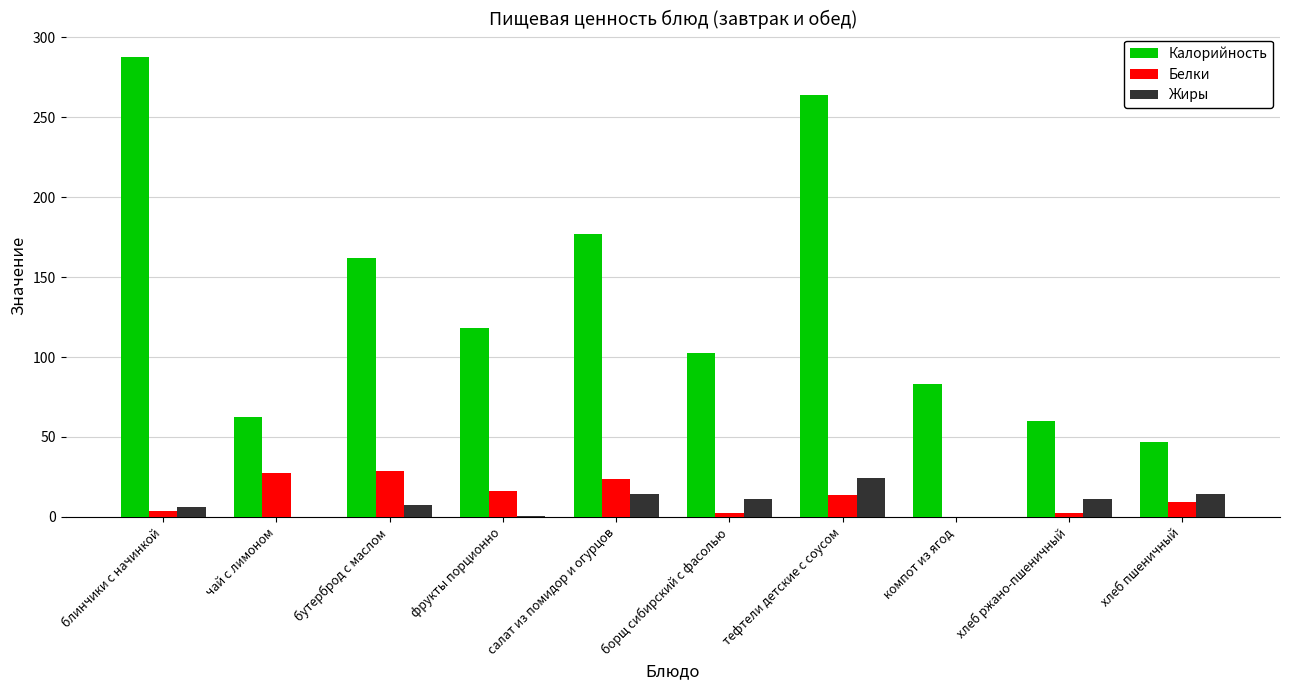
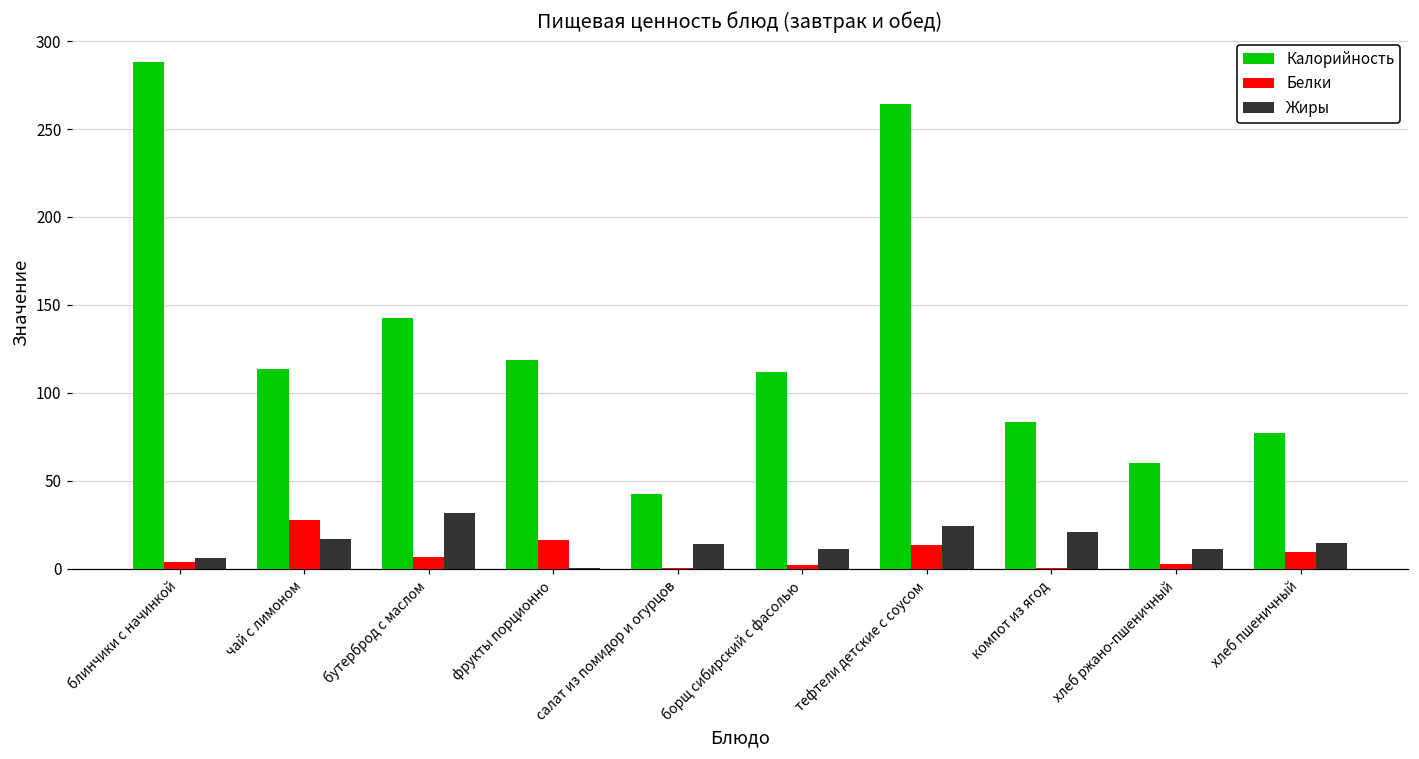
  {
    "Калорийность": {
      "блинчики с начинкой": 288,
-     "чай с лимоном": 62,
-     "бутерброд с маслом": 162,
+     "чай с лимоном": 114,
+     "бутерброд с маслом": 142,
      "фрукты порционно": 119,
-     "салат из помидор и огурцов": 177,
-     "борщ сибирский с фасолью": 102,
+     "салат из помидор и огурцов": 43,
+     "борщ сибирский с фасолью": 112,
      "тефтели детские с соусом": 264,
      "компот из ягод": 83,
      "хлеб ржано-пшеничный": 60,
-     "хлеб пшеничный": 47
+     "хлеб пшеничный": 77
    },
    "Белки": {
      "блинчики с начинкой": 4,
      "чай с лимоном": 27,
-     "бутерброд с маслом": 29,
+     "бутерброд с маслом": 6,
      "фрукты порционно": 17,
-     "салат из помидор и огурцов": 24,
+     "салат из помидор и огурцов": 1,
      "борщ сибирский с фасолью": 2,
      "тефтели детские с соусом": 13,
      "хлеб ржано-пшеничный": 3,
      "хлеб пшеничный": 10
    },
    "Жиры": {
      "блинчики с начинкой": 6,
-     "чай с лимоном": 0,
-     "бутерброд с маслом": 7,
+     "чай с лимоном": 17,
+     "бутерброд с маслом": 32,
      "салат из помидор и огурцов": 14,
      "борщ сибирский с фасолью": 11,
      "тефтели детские с соусом": 24,
-     "компот из ягод": 0,
+     "компот из ягод": 21,
      "хлеб ржано-пшеничный": 11,
      "хлеб пшеничный": 15
    }
  }
